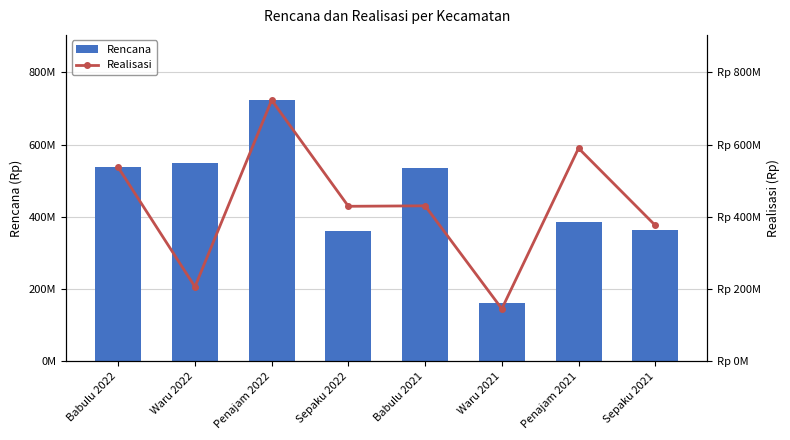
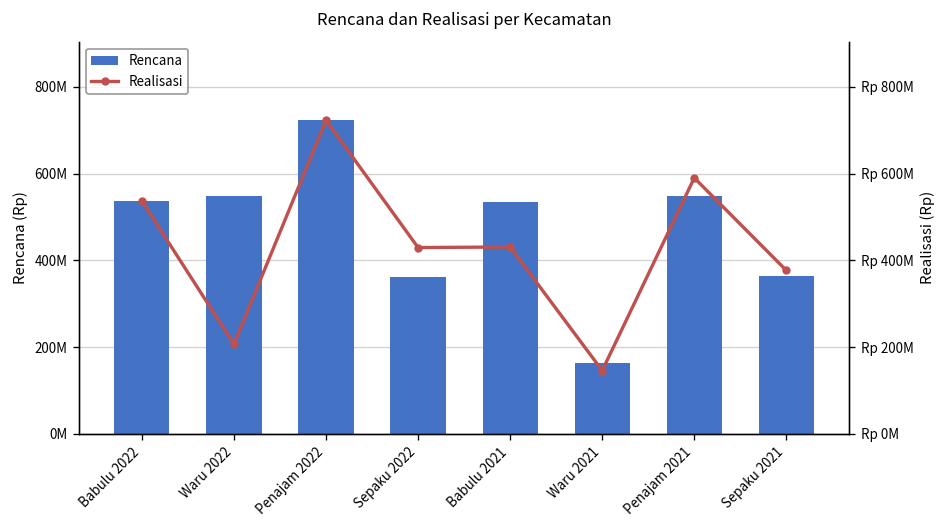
  {
    "Rencana": {
      "Babulu 2022": "540000000",
      "Waru 2022": "550000000",
      "Penajam 2022": "720000000",
      "Sepaku 2022": "360000000",
      "Babulu 2021": "530000000",
      "Waru 2021": "160000000",
-     "Penajam 2021": "390000000",
+     "Penajam 2021": "550000000",
      "Sepaku 2021": "360000000"
    },
    "Realisasi": {
      "Babulu 2022": "Rp 540000000",
      "Waru 2022": "Rp 210000000",
      "Penajam 2022": "Rp 720000000",
      "Sepaku 2022": "Rp 430000000",
      "Babulu 2021": "Rp 430000000",
      "Waru 2021": "Rp 150000000",
      "Penajam 2021": "Rp 590000000",
      "Sepaku 2021": "Rp 380000000"
    }
  }
